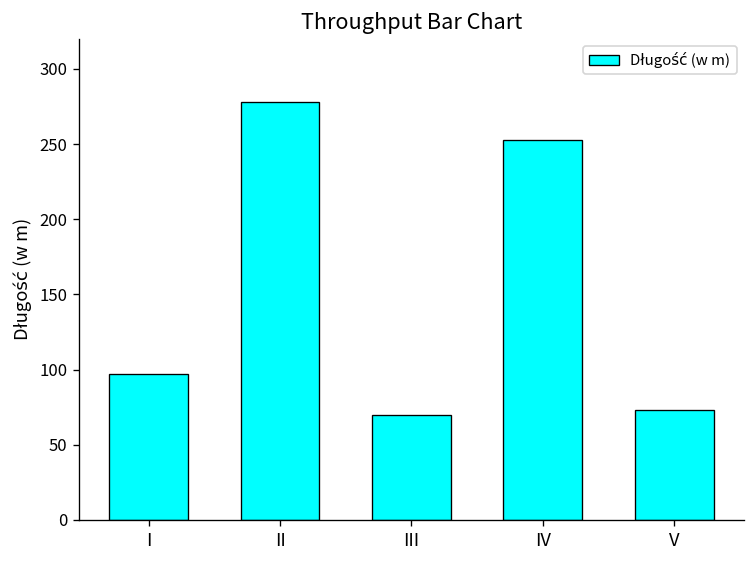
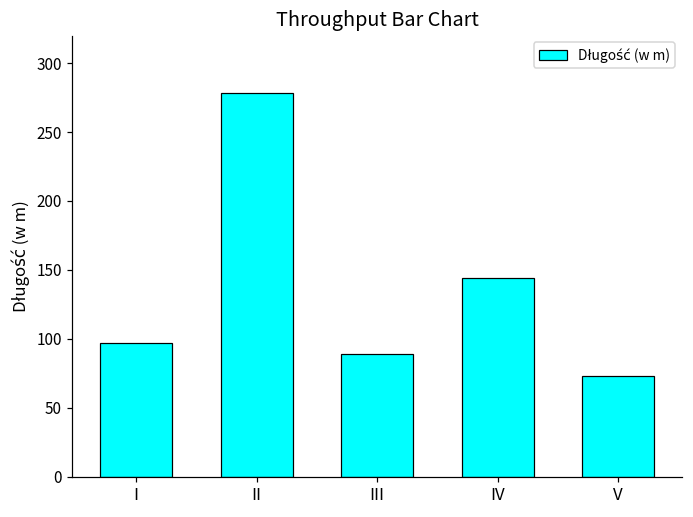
  {
    "I": 97,
    "II": 278,
-   "III": 70,
-   "IV": 253,
+   "III": 89,
+   "IV": 144,
    "V": 73
  }
